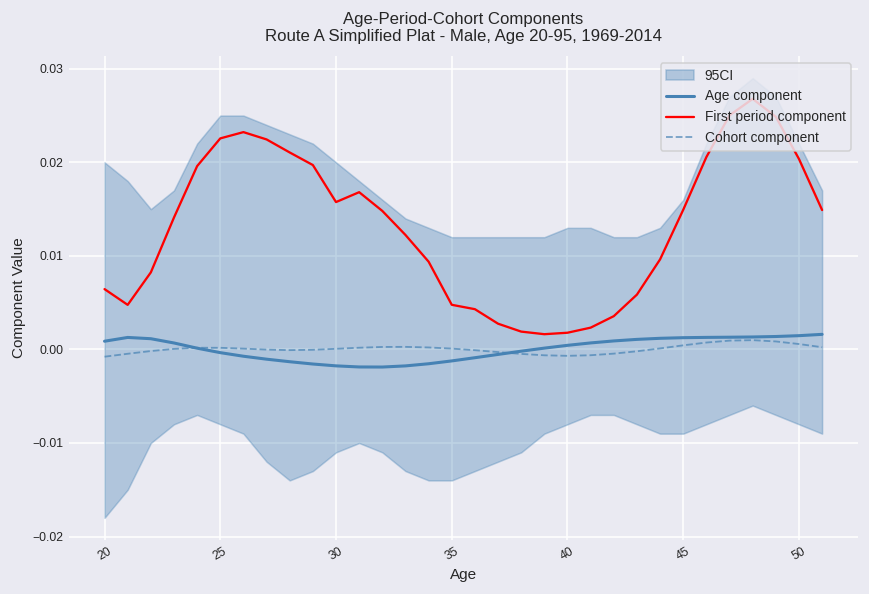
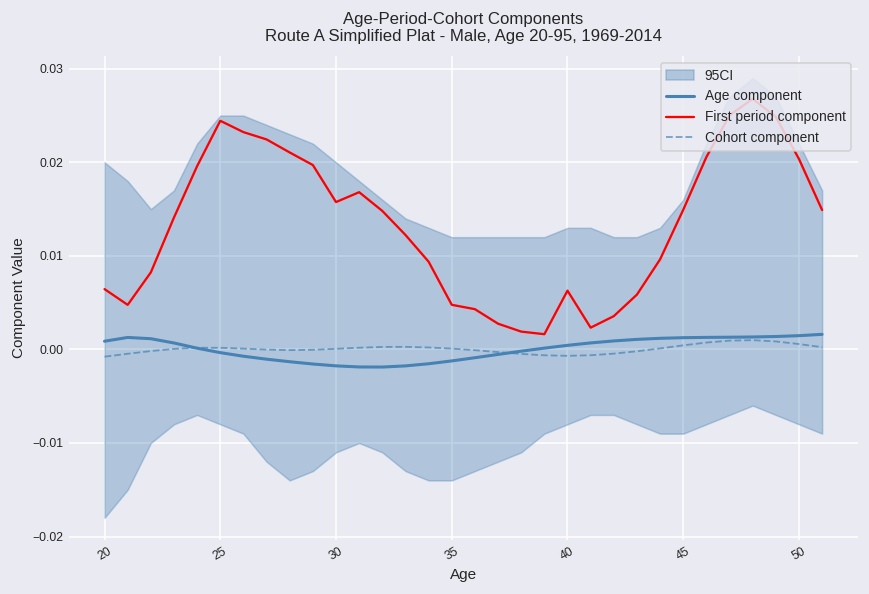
  {
    "First period component": {
      "20": 0.006,
-     "25": 0.023,
+     "25": 0.024,
      "30": 0.016,
      "35": 0.005,
-     "40": 0.002,
+     "40": 0.006,
      "45": 0.015,
      "50": 0.020
    }
  }
